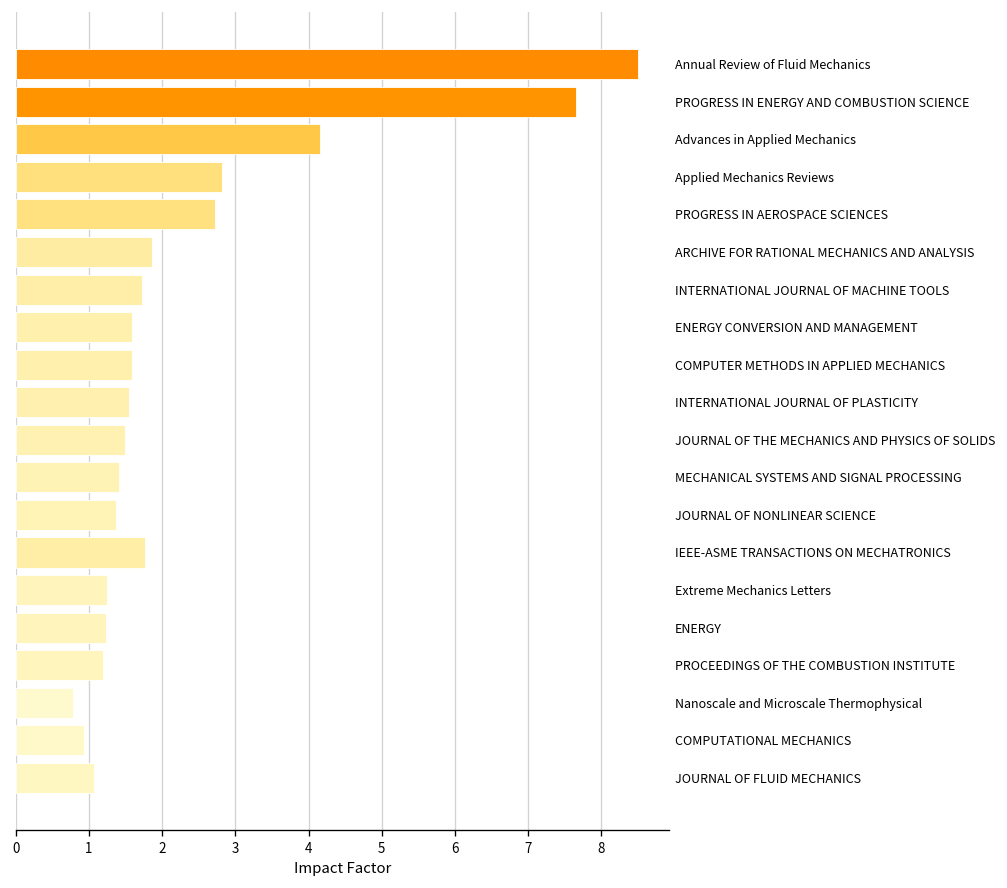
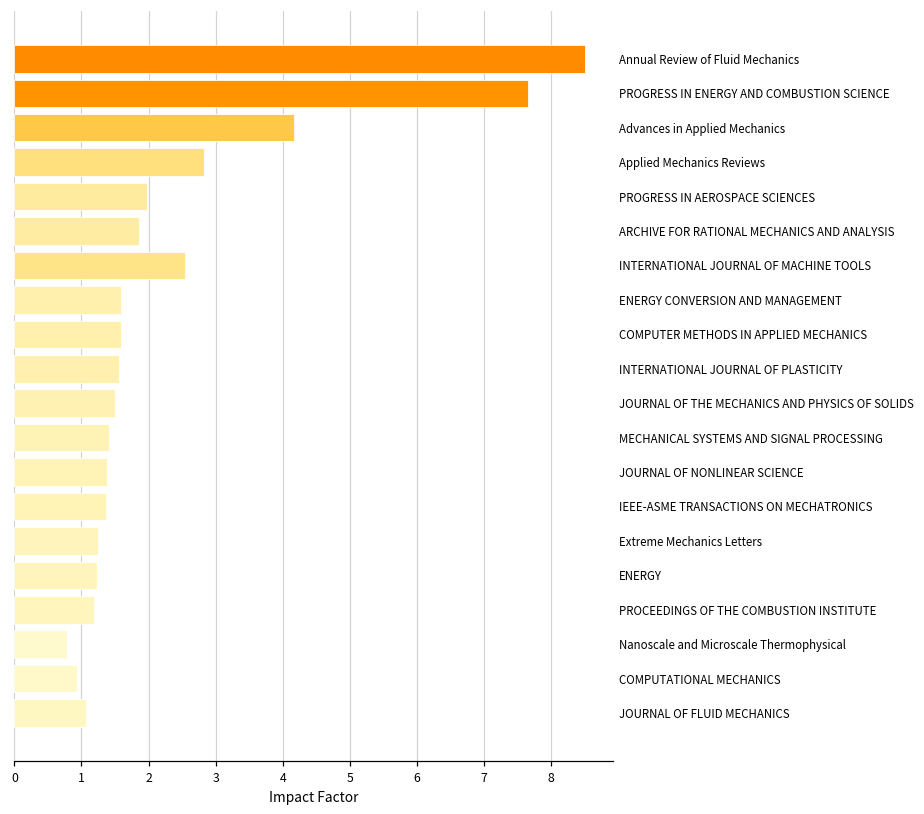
  {
    "Annual Review of Fluid Mechanics": 8.5,
    "PROGRESS IN ENERGY AND COMBUSTION SCIENCE": 7.7,
    "Advances in Applied Mechanics": 4.2,
    "Applied Mechanics Reviews": 2.8,
-   "PROGRESS IN AEROSPACE SCIENCES": 2.7,
+   "PROGRESS IN AEROSPACE SCIENCES": 2.0,
    "ARCHIVE FOR RATIONAL MECHANICS AND ANALYSIS": 1.9,
-   "INTERNATIONAL JOURNAL OF MACHINE TOOLS": 1.7,
+   "INTERNATIONAL JOURNAL OF MACHINE TOOLS": 2.5,
    "ENERGY CONVERSION AND MANAGEMENT": 1.6,
    "COMPUTER METHODS IN APPLIED MECHANICS": 1.6,
    "INTERNATIONAL JOURNAL OF PLASTICITY": 1.6,
    "JOURNAL OF THE MECHANICS AND PHYSICS OF SOLIDS": 1.5,
    "MECHANICAL SYSTEMS AND SIGNAL PROCESSING": 1.4,
    "JOURNAL OF NONLINEAR SCIENCE": 1.4,
-   "IEEE-ASME TRANSACTIONS ON MECHATRONICS": 1.8,
+   "IEEE-ASME TRANSACTIONS ON MECHATRONICS": 1.4,
    "Extreme Mechanics Letters": 1.3,
    "ENERGY": 1.2,
    "PROCEEDINGS OF THE COMBUSTION INSTITUTE": 1.2,
    "Nanoscale and Microscale Thermophysical": 0.8,
    "COMPUTATIONAL MECHANICS": 0.9,
    "JOURNAL OF FLUID MECHANICS": 1.1
  }
